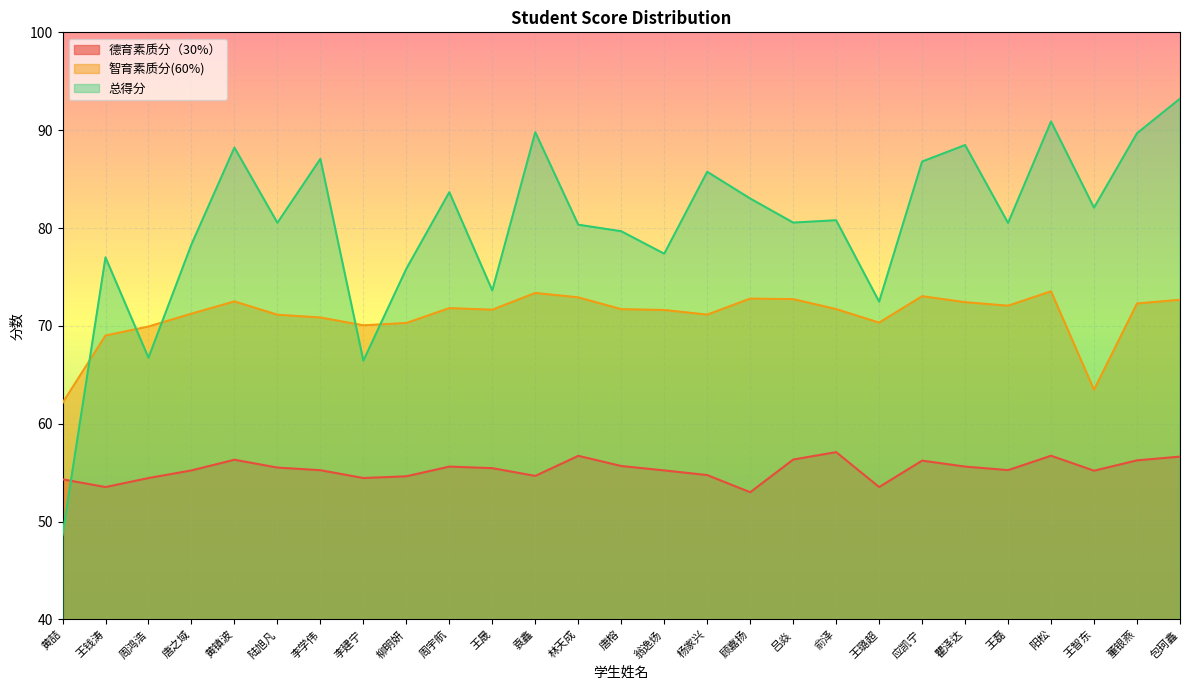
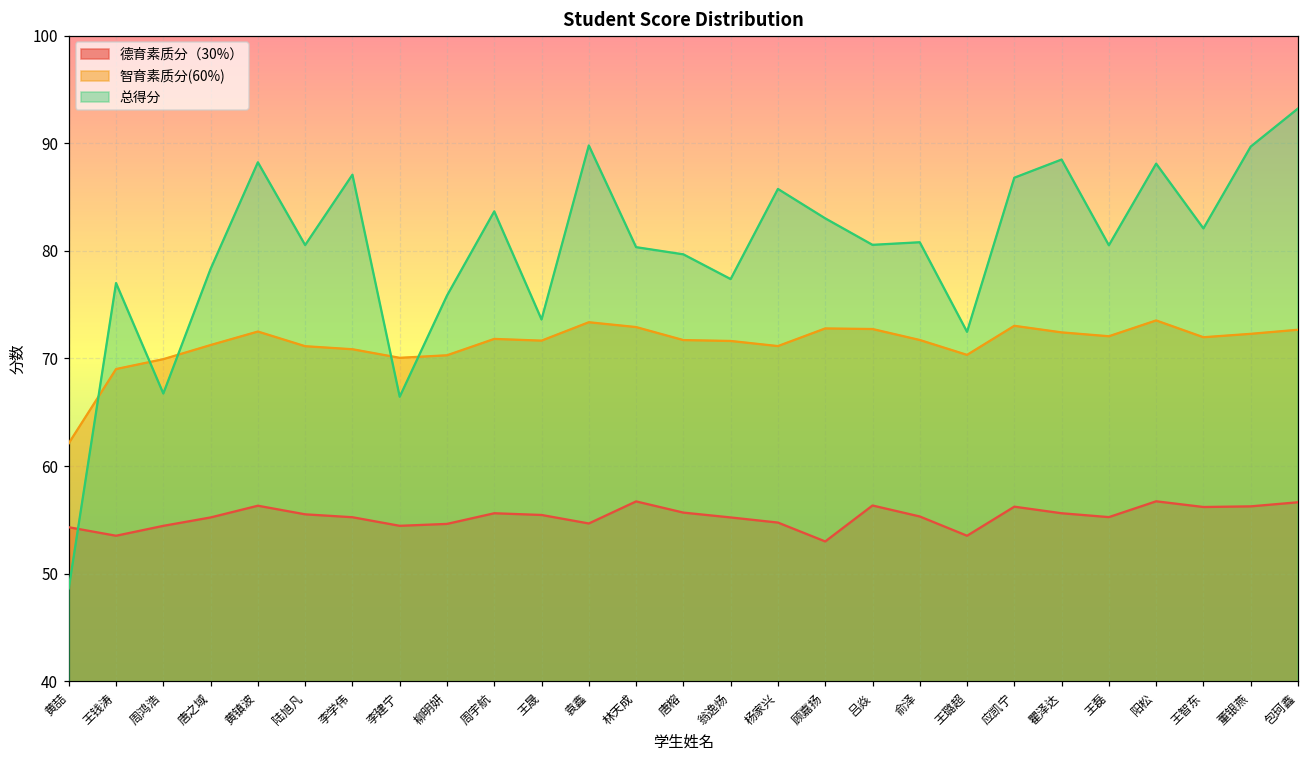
  {
    "德育素质分（30%）": {
      "黄喆": 54,
      "王钱涛": 54,
      "周鸿浩": 54,
      "唐之域": 55,
      "黄镇波": 56,
      "陆旭凡": 56,
      "李学伟": 55,
      "李建宁": 54,
      "柳明妍": 55,
      "周宇航": 56,
      "王晟": 55,
      "袁鑫": 55,
      "林天成": 57,
      "唐榕": 56,
      "翁逸炀": 55,
      "杨家兴": 55,
      "顾嘉扬": 53,
      "吕焱": 56,
-     "俞泽": 57,
+     "俞泽": 55,
      "王璐超": 54,
      "应凯宁": 56,
      "瞿泽达": 56,
      "王磊": 55,
      "阳松": 57,
-     "王智东": 55,
+     "王智东": 56,
      "董银燕": 56,
      "包珂鑫": 57
    },
    "智育素质分(60%)": {
      "黄喆": 62,
      "王钱涛": 69,
      "周鸿浩": 70,
      "唐之域": 71,
      "黄镇波": 73,
      "陆旭凡": 71,
      "李学伟": 71,
      "李建宁": 70,
      "柳明妍": 70,
      "周宇航": 72,
      "王晟": 72,
      "袁鑫": 73,
      "林天成": 73,
      "唐榕": 72,
      "翁逸炀": 72,
      "杨家兴": 71,
      "顾嘉扬": 73,
      "吕焱": 73,
      "俞泽": 72,
      "王璐超": 70,
      "应凯宁": 73,
      "瞿泽达": 72,
      "王磊": 72,
      "阳松": 74,
-     "王智东": 63,
+     "王智东": 72,
      "董银燕": 72,
      "包珂鑫": 73
    },
    "总得分": {
      "黄喆": 49,
      "王钱涛": 77,
      "周鸿浩": 67,
      "唐之域": 78,
      "黄镇波": 88,
      "陆旭凡": 81,
      "李学伟": 87,
      "李建宁": 66,
      "柳明妍": 76,
      "周宇航": 84,
      "王晟": 74,
      "袁鑫": 90,
      "林天成": 80,
      "唐榕": 80,
      "翁逸炀": 77,
      "杨家兴": 86,
      "顾嘉扬": 83,
      "吕焱": 81,
      "俞泽": 81,
      "王璐超": 72,
      "应凯宁": 87,
      "瞿泽达": 88,
      "王磊": 81,
-     "阳松": 91,
+     "阳松": 88,
      "王智东": 82,
      "董银燕": 90,
      "包珂鑫": 93
    }
  }
